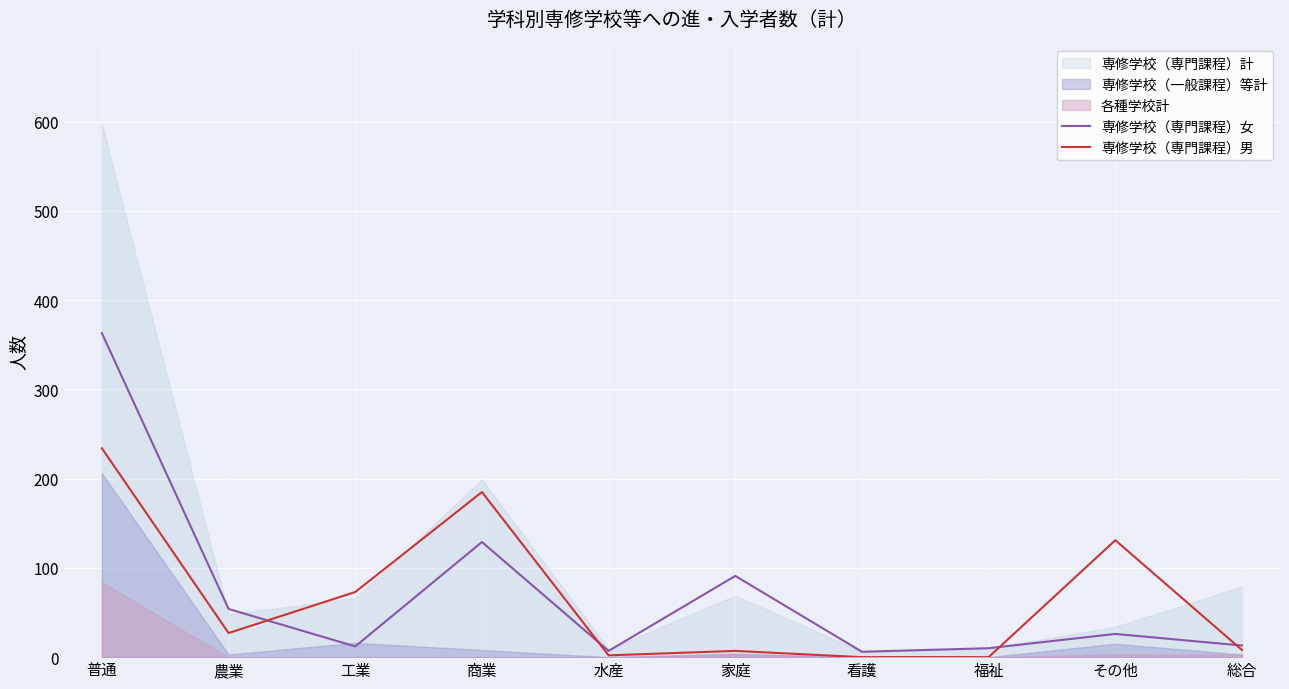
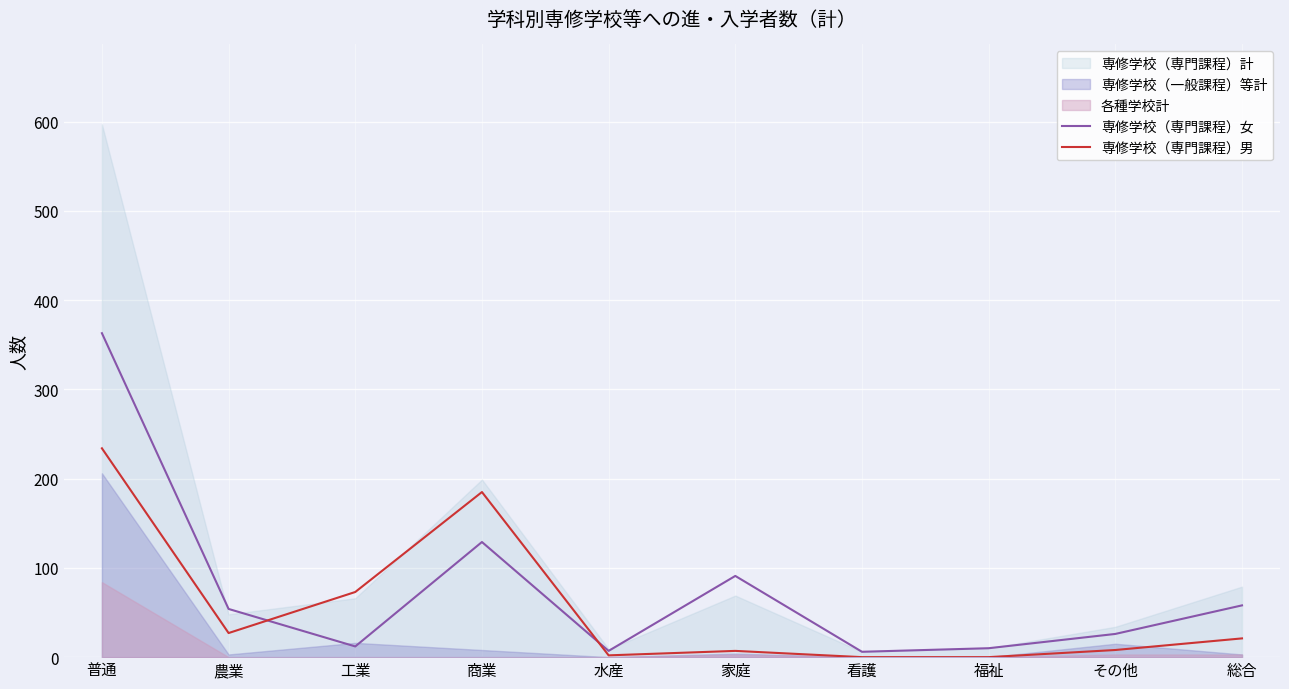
  {
    "専修学校（専門課程）女": {
      "普通": 360,
      "農業": 50,
      "工業": 10,
      "商業": 130,
      "家庭": 90,
      "その他": 30,
-     "総合": 10
+     "総合": 60
    },
    "専修学校（専門課程）男": {
      "普通": 230,
      "農業": 30,
      "工業": 70,
      "商業": 190,
      "家庭": 10,
-     "その他": 130,
-     "総合": 10
+     "その他": 10,
+     "総合": 20
    }
  }
